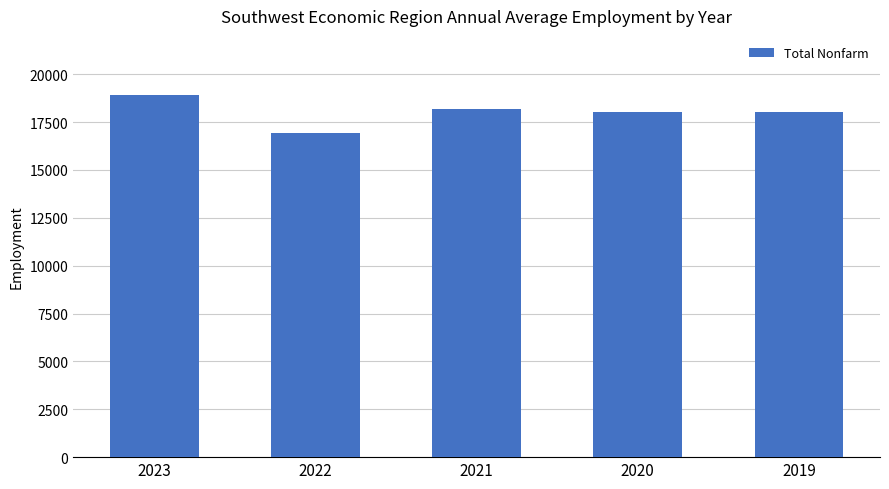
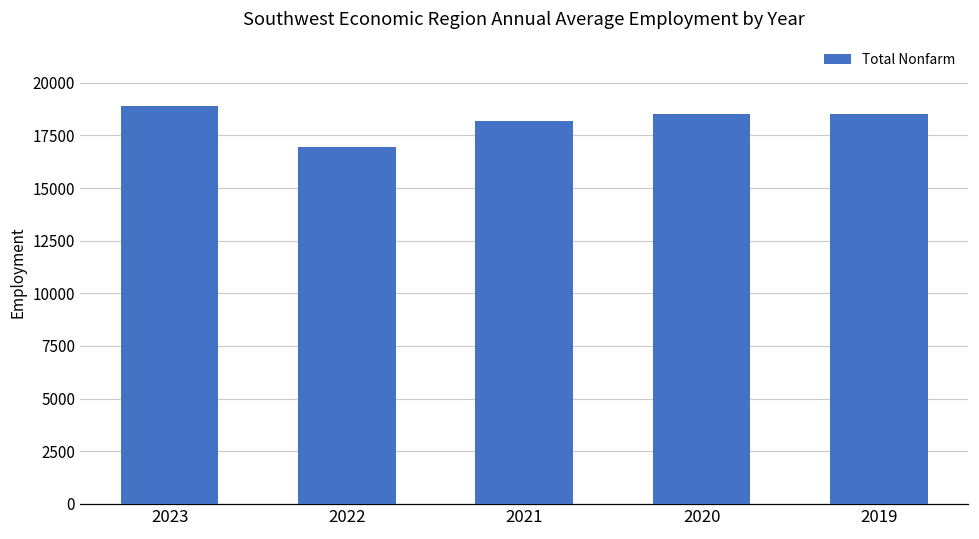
  {
    "2023": 18900,
    "2022": 17000,
    "2021": 18200,
-   "2020": 18000,
-   "2019": 18000
+   "2020": 18500,
+   "2019": 18500
  }
